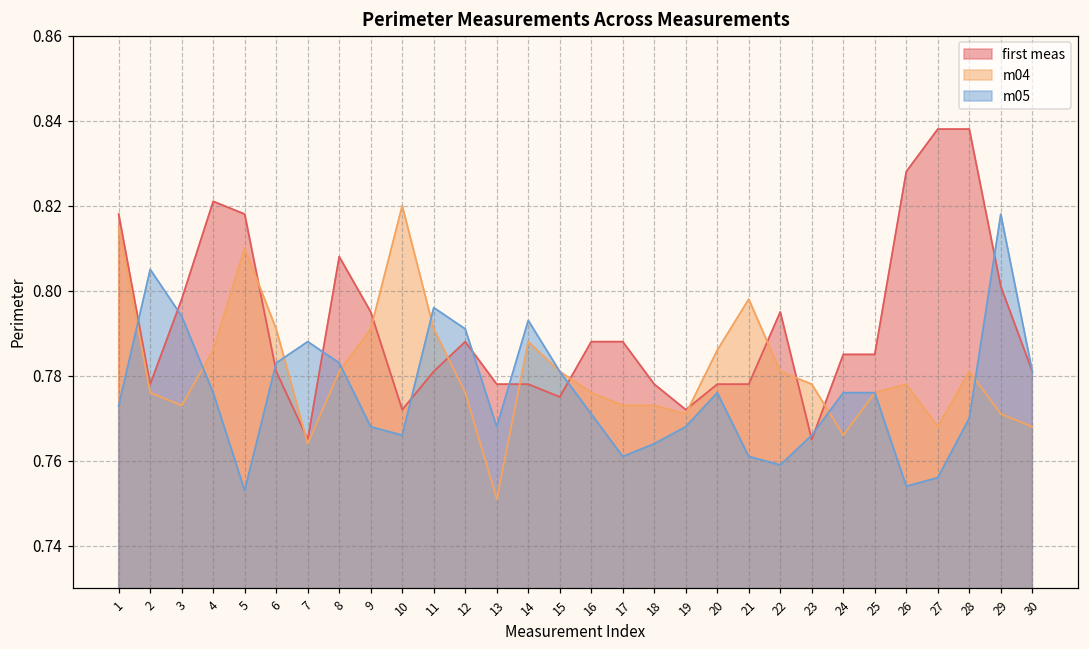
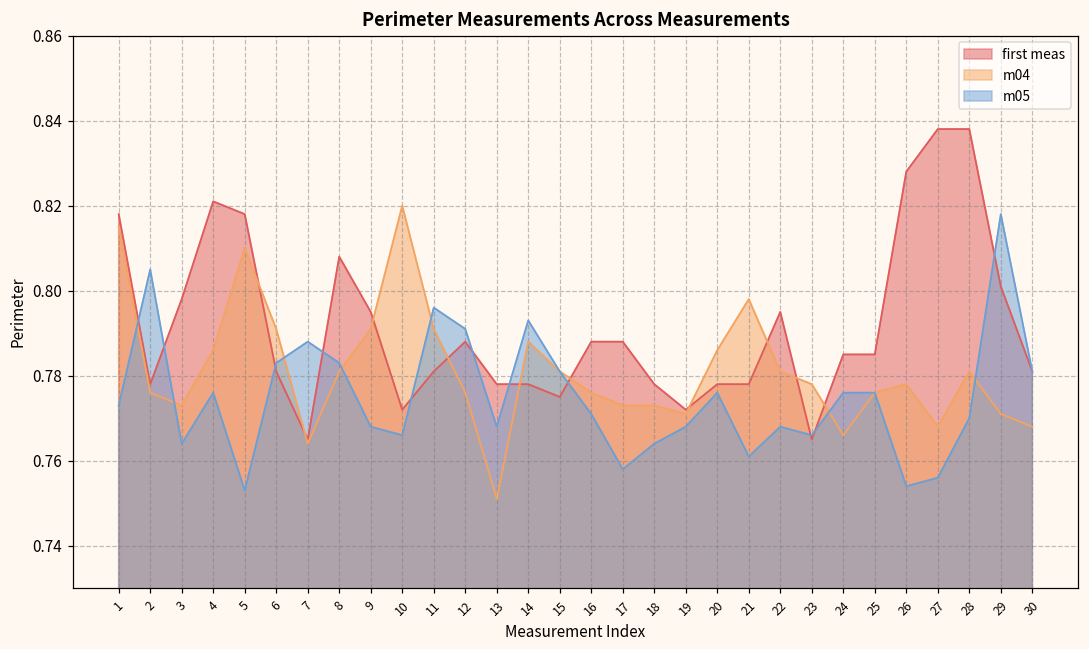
  {
    "m05": {
      "1": 0.773,
      "2": 0.805,
-     "3": 0.794,
+     "3": 0.764,
      "4": 0.776,
      "5": 0.753,
      "6": 0.783,
      "7": 0.788,
      "8": 0.783,
      "9": 0.768,
      "10": 0.766,
      "11": 0.796,
      "12": 0.791,
      "13": 0.768,
      "14": 0.793,
      "16": 0.771,
-     "17": 0.761,
+     "17": 0.758,
      "18": 0.764,
      "19": 0.768,
      "20": 0.776,
      "21": 0.761,
-     "22": 0.759,
+     "22": 0.768,
      "23": 0.766,
      "24": 0.776,
      "26": 0.754,
      "27": 0.756,
      "28": 0.770,
      "29": 0.818
    }
  }
